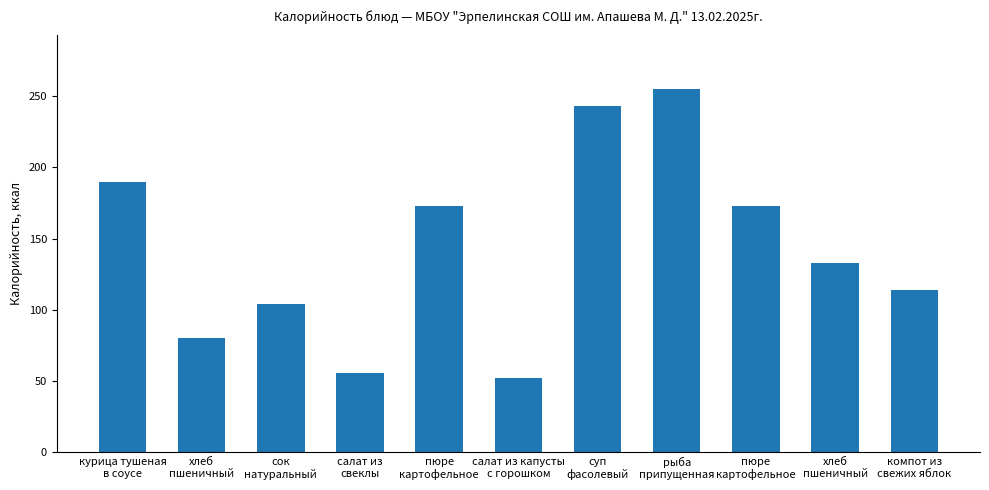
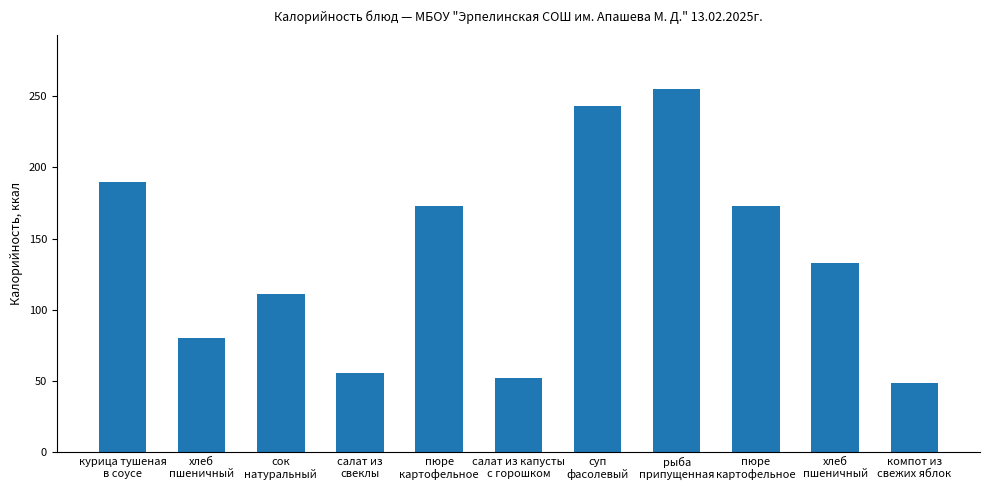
  {
    "курица тушеная в соусе": 190,
-   "сок натуральный": 104,
+   "сок натуральный": 111,
    "салат из свеклы": 56,
    "салат из капусты с горошком": 52,
    "суп фасолевый": 243,
    "рыба припущенная": 255,
-   "компот из свежих яблок": 114
+   "компот из свежих яблок": 49
  }
